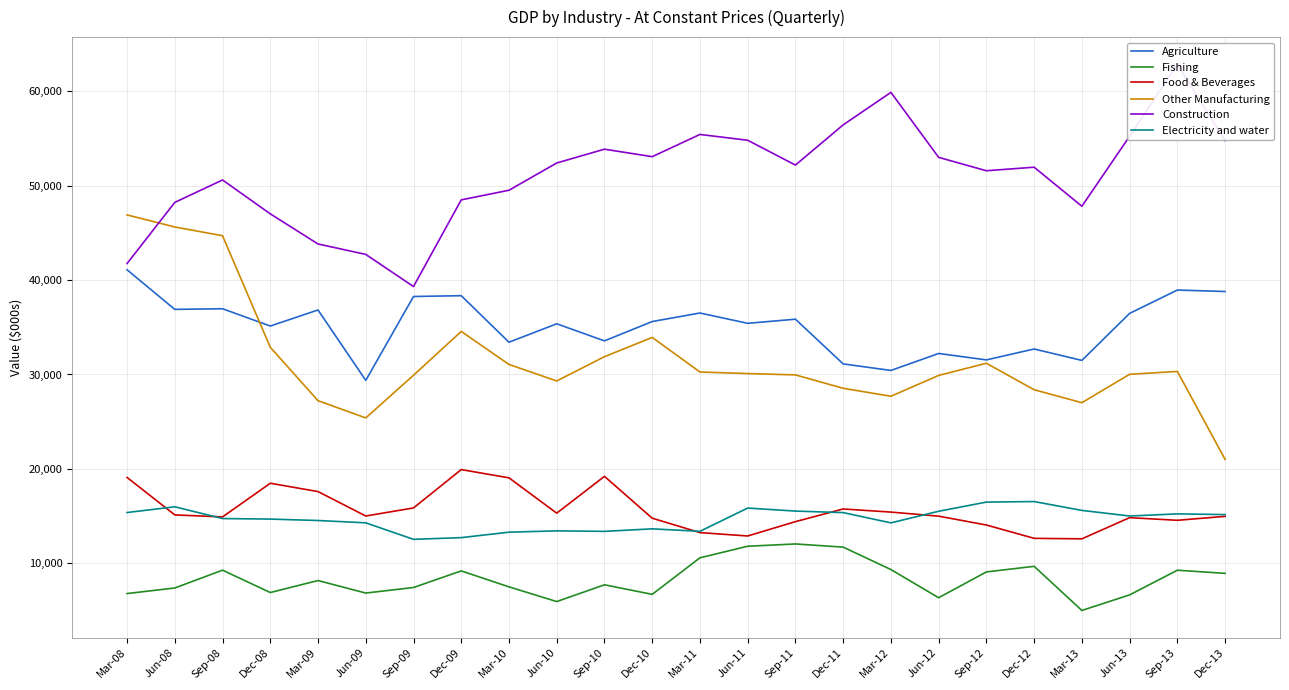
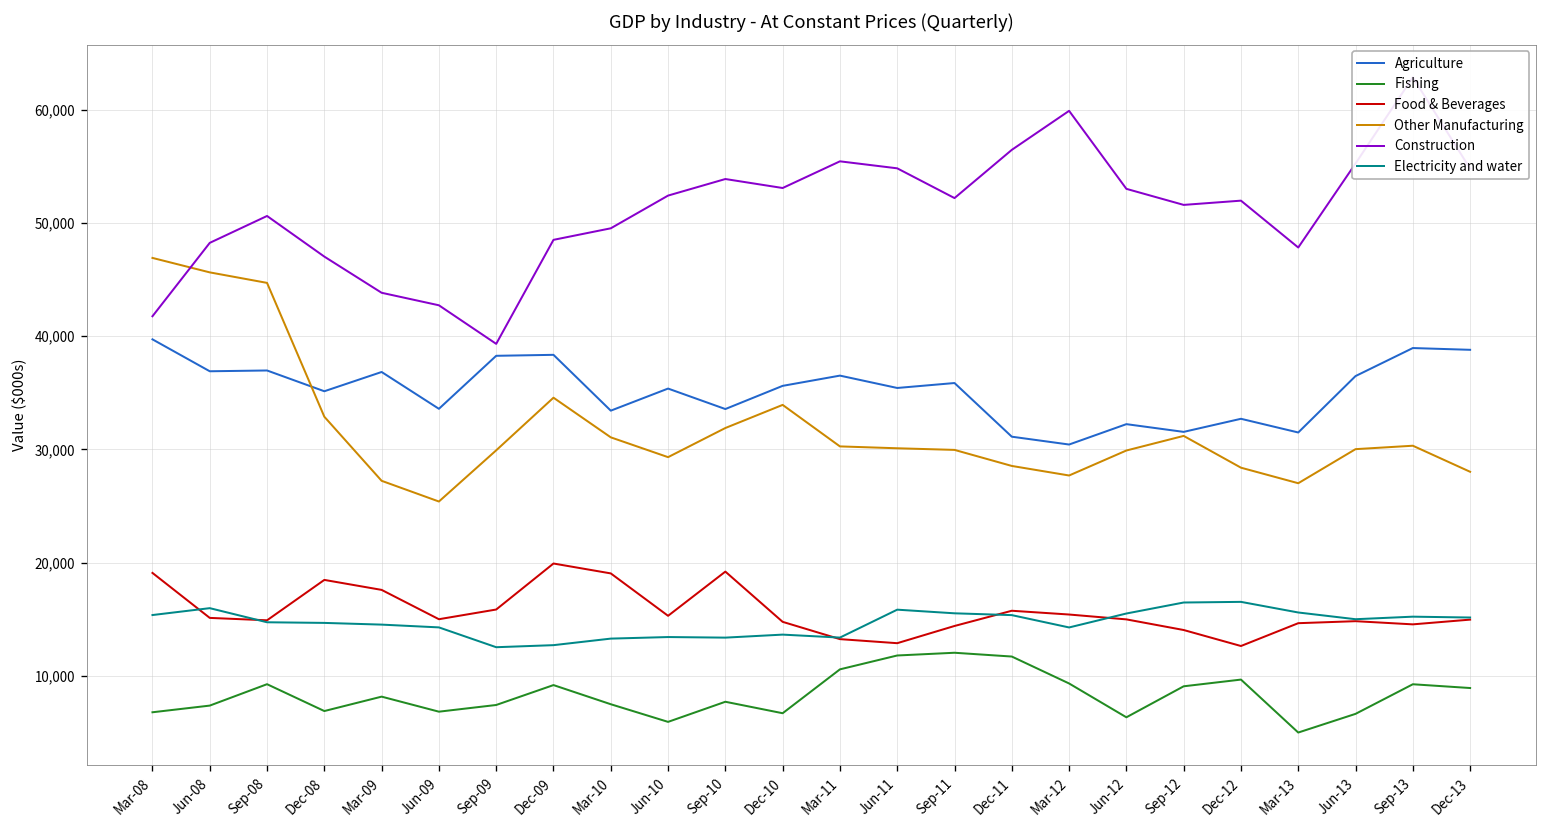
  {
    "Agriculture": {
-     "Mar-08": "41,000",
+     "Mar-08": "40,000",
      "Jun-08": "37,000",
      "Sep-08": "37,000",
      "Dec-08": "35,000",
      "Mar-09": "37,000",
-     "Jun-09": "29,000",
+     "Jun-09": "34,000",
      "Sep-09": "38,000",
      "Dec-09": "38,000",
      "Mar-10": "33,000",
      "Jun-10": "35,000",
      "Sep-10": "34,000",
      "Dec-10": "36,000",
      "Mar-11": "37,000",
      "Jun-11": "35,000",
      "Sep-11": "36,000",
      "Dec-11": "31,000",
      "Mar-12": "30,000",
      "Jun-12": "32,000",
      "Sep-12": "32,000",
      "Dec-12": "33,000",
      "Mar-13": "31,000",
      "Jun-13": "36,000",
      "Sep-13": "39,000",
      "Dec-13": "39,000"
    },
    "Fishing": {
      "Mar-08": "7,000",
      "Jun-08": "7,000",
      "Sep-08": "9,000",
      "Dec-08": "7,000",
      "Mar-09": "8,000",
      "Jun-09": "7,000",
      "Sep-09": "7,000",
      "Dec-09": "9,000",
      "Mar-10": "7,000",
      "Jun-10": "6,000",
      "Sep-10": "8,000",
      "Dec-10": "7,000",
      "Mar-11": "11,000",
      "Jun-11": "12,000",
      "Sep-11": "12,000",
      "Dec-11": "12,000",
      "Mar-12": "9,000",
      "Jun-12": "6,000",
      "Sep-12": "9,000",
      "Dec-12": "10,000",
      "Mar-13": "5,000",
      "Jun-13": "7,000",
      "Sep-13": "9,000",
      "Dec-13": "9,000"
    },
    "Food & Beverages": {
      "Mar-08": "19,000",
      "Jun-08": "15,000",
      "Dec-08": "18,000",
      "Mar-09": "18,000",
      "Jun-09": "15,000",
      "Sep-09": "16,000",
      "Dec-09": "20,000",
      "Mar-10": "19,000",
      "Jun-10": "15,000",
      "Sep-10": "19,000",
      "Dec-10": "15,000",
      "Jun-11": "13,000",
      "Sep-11": "14,000",
      "Dec-11": "16,000",
      "Mar-12": "15,000",
      "Jun-12": "15,000",
      "Sep-12": "14,000",
      "Dec-12": "13,000",
-     "Mar-13": "13,000",
+     "Mar-13": "15,000",
      "Sep-13": "15,000"
    },
    "Other Manufacturing": {
      "Mar-08": "47,000",
      "Jun-08": "46,000",
      "Sep-08": "45,000",
      "Dec-08": "33,000",
      "Mar-09": "27,000",
      "Jun-09": "25,000",
      "Sep-09": "30,000",
      "Dec-09": "35,000",
      "Mar-10": "31,000",
      "Jun-10": "29,000",
      "Sep-10": "32,000",
      "Dec-10": "34,000",
      "Mar-11": "30,000",
      "Jun-11": "30,000",
      "Sep-11": "30,000",
      "Dec-11": "29,000",
      "Mar-12": "28,000",
      "Jun-12": "30,000",
      "Sep-12": "31,000",
      "Dec-12": "28,000",
      "Mar-13": "27,000",
      "Jun-13": "30,000",
      "Sep-13": "30,000",
-     "Dec-13": "21,000"
+     "Dec-13": "28,000"
    },
    "Construction": {
      "Mar-08": "42,000",
      "Jun-08": "48,000",
      "Sep-08": "51,000",
      "Dec-08": "47,000",
      "Mar-09": "44,000",
      "Jun-09": "43,000",
      "Sep-09": "39,000",
      "Dec-09": "48,000",
      "Mar-10": "50,000",
      "Jun-10": "52,000",
      "Sep-10": "54,000",
      "Dec-10": "53,000",
      "Mar-11": "55,000",
      "Jun-11": "55,000",
      "Sep-11": "52,000",
      "Dec-11": "56,000",
      "Mar-12": "60,000",
      "Jun-12": "53,000",
      "Sep-12": "52,000",
      "Dec-12": "52,000",
      "Mar-13": "48,000",
      "Dec-13": "55,000"
    },
    "Electricity and water": {
      "Mar-08": "15,000",
      "Jun-08": "16,000",
      "Dec-08": "15,000",
      "Mar-09": "15,000",
      "Jun-09": "14,000",
      "Sep-09": "13,000",
      "Dec-09": "13,000",
      "Mar-10": "13,000",
      "Jun-10": "13,000",
      "Sep-10": "13,000",
      "Dec-10": "14,000",
      "Jun-11": "16,000",
      "Sep-11": "16,000",
      "Dec-11": "15,000",
      "Mar-12": "14,000",
      "Jun-12": "16,000",
      "Sep-12": "16,000",
      "Dec-12": "17,000",
      "Mar-13": "16,000",
      "Sep-13": "15,000"
    }
  }
